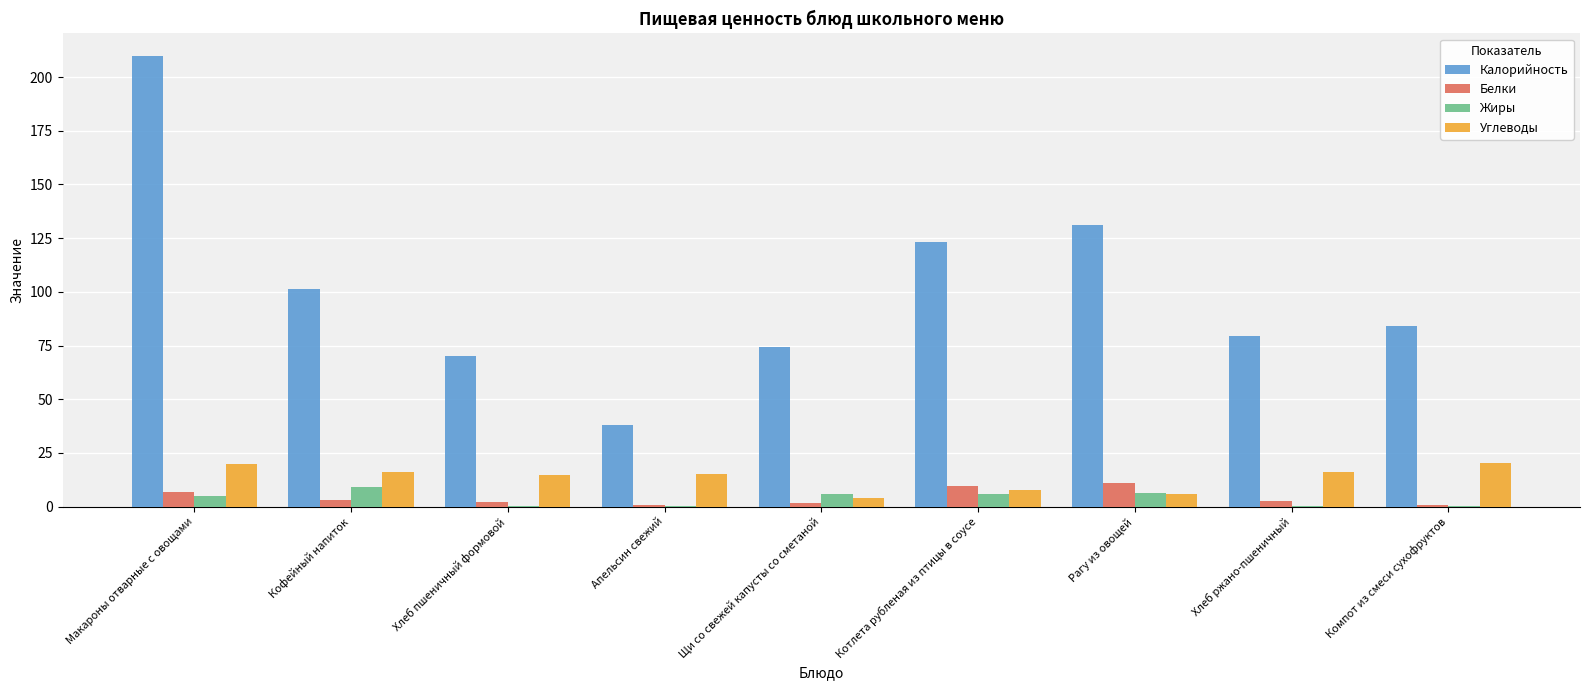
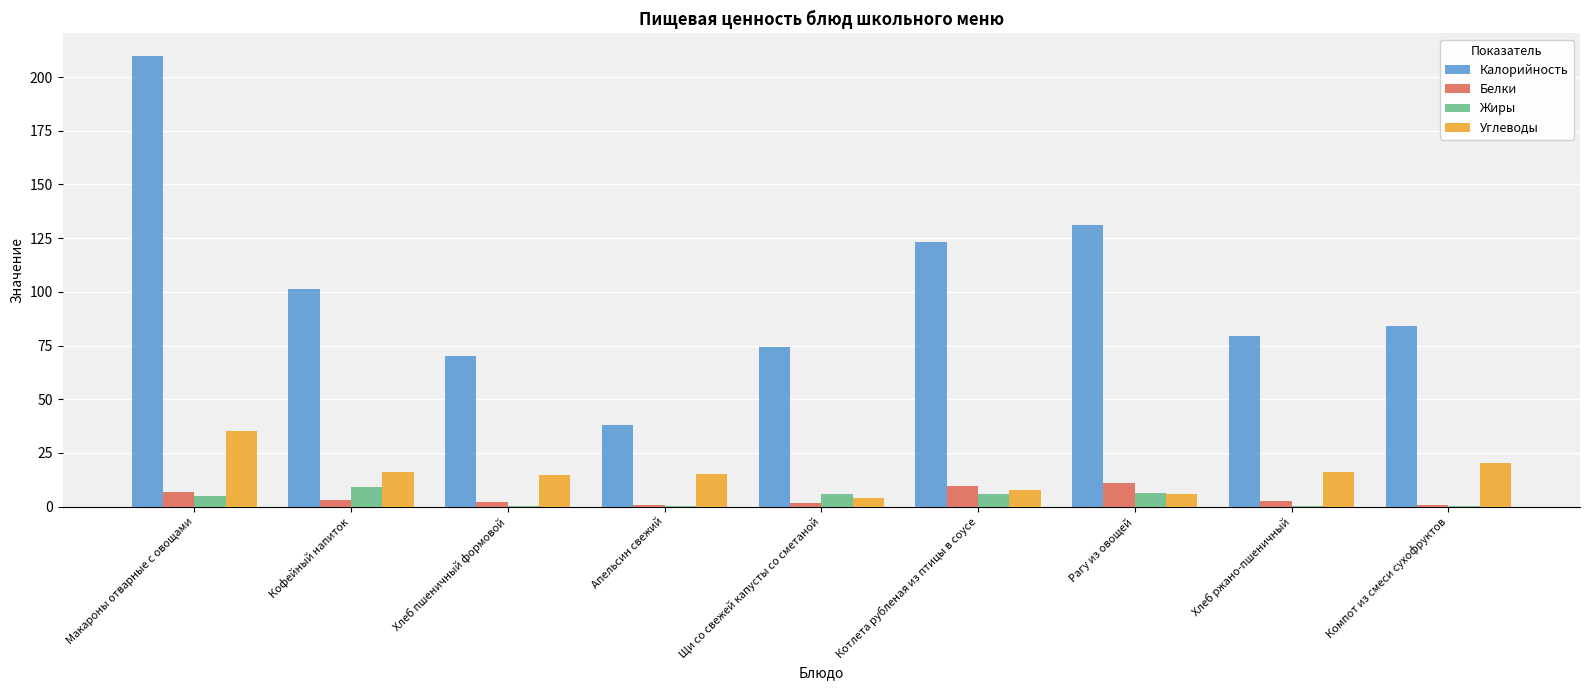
  {
    "Калорийность": {
      "Макароны отварные с овощами": 210,
      "Кофейный напиток": 101,
      "Хлеб пшеничный формовой": 70,
      "Апельсин свежий": 38,
      "Щи со свежей капусты со сметаной": 74,
      "Котлета рубленая из птицы в соусе": 123,
      "Рагу из овощей": 131,
      "Хлеб ржано-пшеничный": 79,
      "Компот из смеси сухофруктов": 84
    },
    "Белки": {
      "Макароны отварные с овощами": 7,
      "Кофейный напиток": 3,
      "Хлеб пшеничный формовой": 2,
      "Щи со свежей капусты со сметаной": 2,
      "Котлета рубленая из птицы в соусе": 9,
      "Рагу из овощей": 11,
      "Хлеб ржано-пшеничный": 3
    },
    "Жиры": {
      "Макароны отварные с овощами": 5,
      "Кофейный напиток": 9,
      "Щи со свежей капусты со сметаной": 6,
      "Котлета рубленая из птицы в соусе": 6,
      "Рагу из овощей": 6
    },
    "Углеводы": {
-     "Макароны отварные с овощами": 20,
+     "Макароны отварные с овощами": 35,
      "Кофейный напиток": 16,
      "Хлеб пшеничный формовой": 15,
      "Апельсин свежий": 15,
      "Щи со свежей капусты со сметаной": 4,
      "Котлета рубленая из птицы в соусе": 8,
      "Рагу из овощей": 6,
      "Хлеб ржано-пшеничный": 16,
      "Компот из смеси сухофруктов": 20
    }
  }
